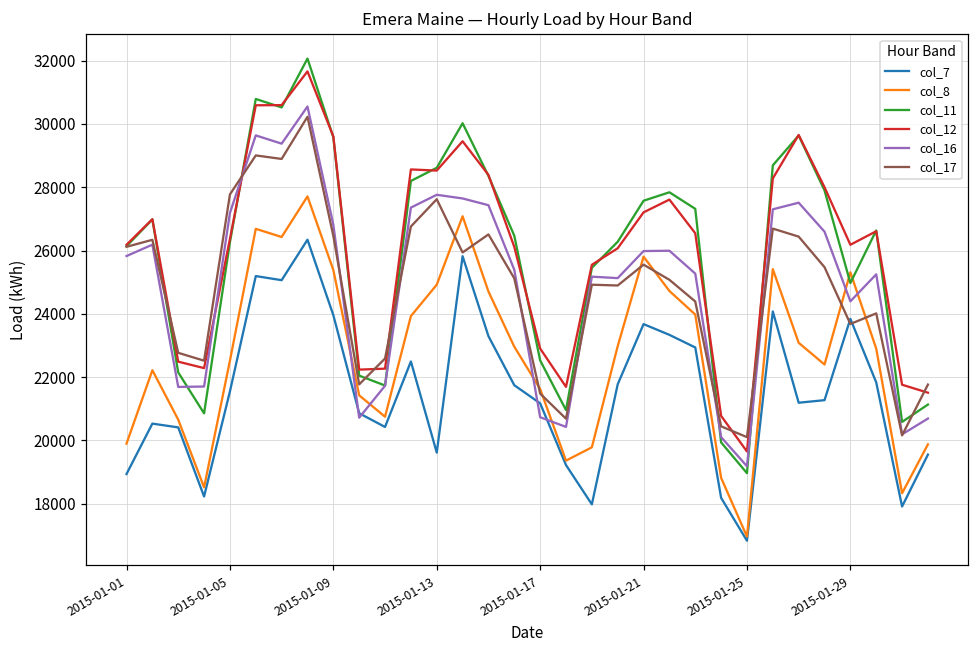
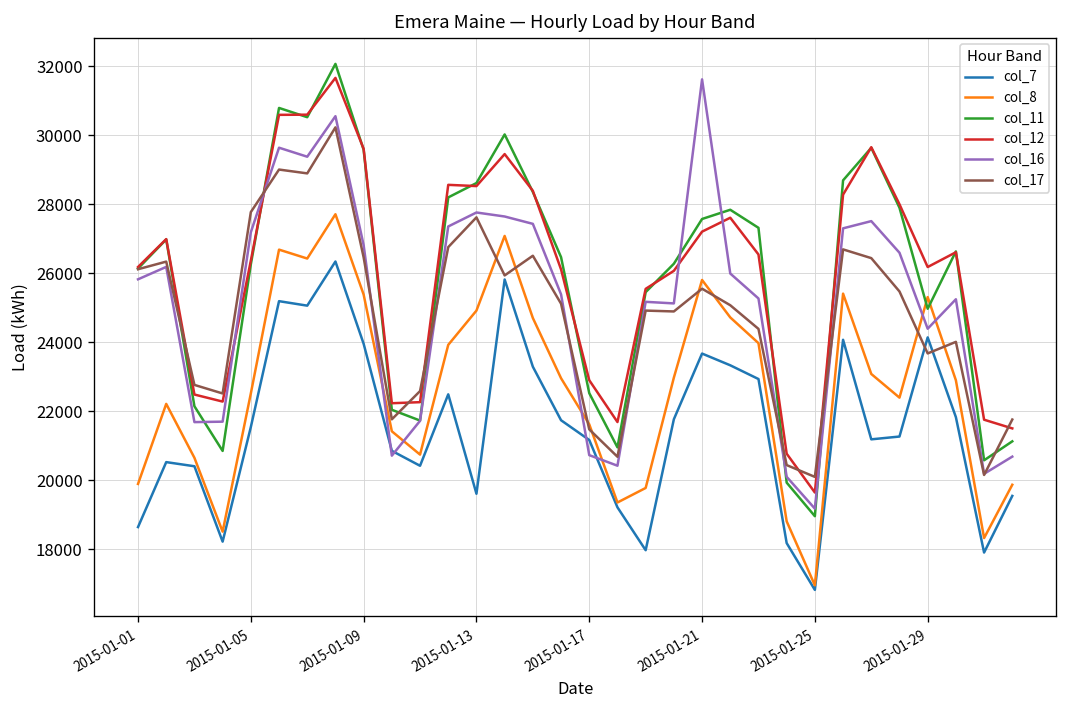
  {
    "col_7": {
-     "2015-01-01": 18900,
+     "2015-01-01": 18600,
      "2015-01-05": 21500,
      "2015-01-09": 24000,
      "2015-01-13": 19600,
      "2015-01-17": 21200,
      "2015-01-21": 23700,
      "2015-01-25": 16800,
-     "2015-01-29": 23800
+     "2015-01-29": 24100
    },
    "col_8": {
      "2015-01-01": 19900,
      "2015-01-05": 22500,
      "2015-01-09": 25400,
      "2015-01-13": 24900,
      "2015-01-17": 21600,
      "2015-01-21": 25800,
      "2015-01-25": 17000,
      "2015-01-29": 25300
    },
    "col_11": {
      "2015-01-05": 26300,
      "2015-01-13": 28600,
      "2015-01-17": 22500,
      "2015-01-21": 27600,
      "2015-01-25": 19000,
      "2015-01-29": 25000
    },
    "col_12": {
      "2015-01-05": 26400,
      "2015-01-13": 28500,
      "2015-01-17": 22900,
      "2015-01-21": 27200,
      "2015-01-25": 19600,
      "2015-01-29": 26200
    },
    "col_16": {
      "2015-01-01": 25800,
      "2015-01-05": 27200,
      "2015-01-09": 26800,
      "2015-01-13": 27800,
      "2015-01-17": 20700,
-     "2015-01-21": 26000,
+     "2015-01-21": 31600,
      "2015-01-25": 19200,
      "2015-01-29": 24400
    },
    "col_17": {
      "2015-01-05": 27800,
      "2015-01-09": 26500,
      "2015-01-13": 27600,
      "2015-01-17": 21500,
      "2015-01-21": 25600,
      "2015-01-25": 20100,
      "2015-01-29": 23700
    }
  }
